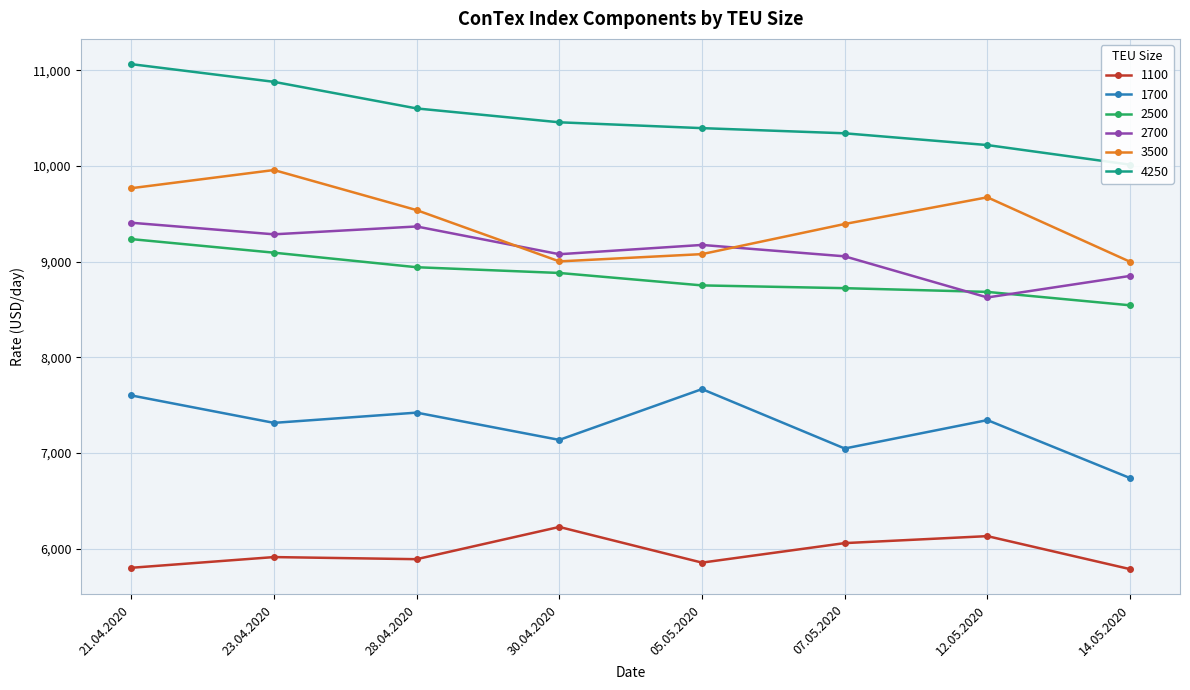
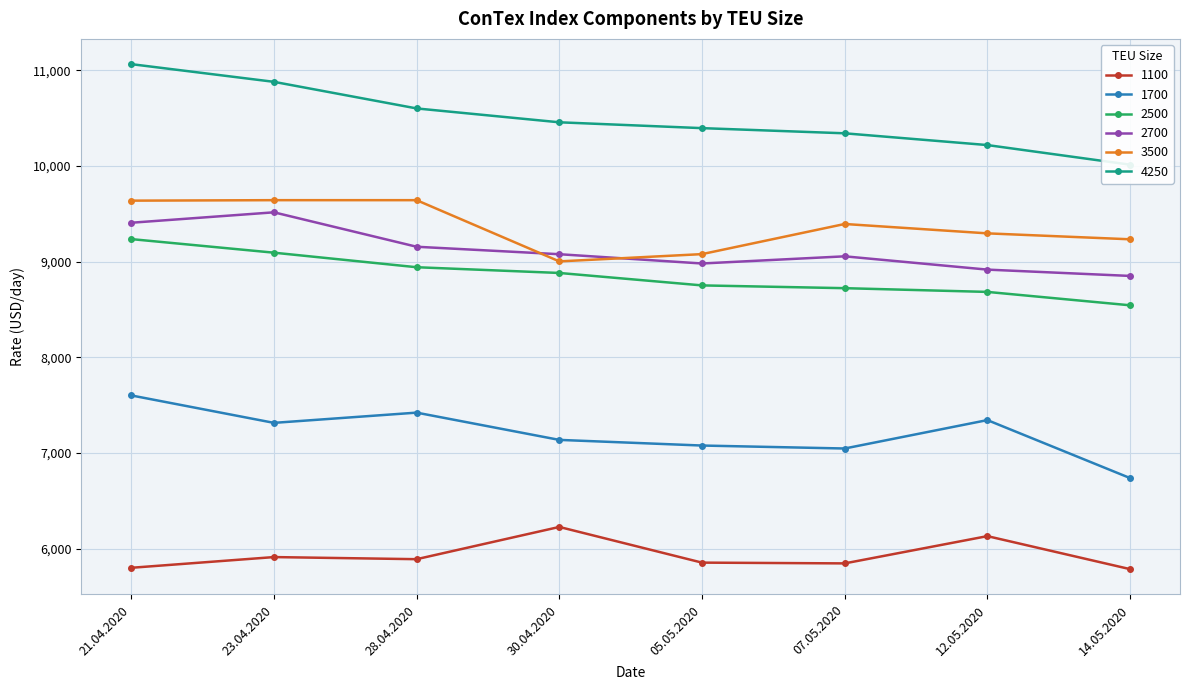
  {
    "1100": {
      "21.04.2020": "5,800",
      "23.04.2020": "5,900",
      "28.04.2020": "5,900",
      "30.04.2020": "6,200",
      "05.05.2020": "5,900",
-     "07.05.2020": "6,100",
+     "07.05.2020": "5,800",
      "12.05.2020": "6,100",
      "14.05.2020": "5,800"
    },
    "1700": {
      "21.04.2020": "7,600",
      "23.04.2020": "7,300",
      "28.04.2020": "7,400",
      "30.04.2020": "7,100",
-     "05.05.2020": "7,700",
+     "05.05.2020": "7,100",
      "07.05.2020": "7,000",
      "12.05.2020": "7,300",
      "14.05.2020": "6,700"
    },
    "2700": {
      "21.04.2020": "9,400",
-     "23.04.2020": "9,300",
-     "28.04.2020": "9,400",
+     "23.04.2020": "9,500",
+     "28.04.2020": "9,200",
      "30.04.2020": "9,100",
-     "05.05.2020": "9,200",
+     "05.05.2020": "9,000",
      "07.05.2020": "9,100",
-     "12.05.2020": "8,600",
+     "12.05.2020": "8,900",
      "14.05.2020": "8,900"
    },
    "3500": {
-     "21.04.2020": "9,800",
-     "23.04.2020": "10,000",
-     "28.04.2020": "9,500",
+     "21.04.2020": "9,600",
+     "23.04.2020": "9,600",
+     "28.04.2020": "9,600",
      "30.04.2020": "9,000",
      "05.05.2020": "9,100",
      "07.05.2020": "9,400",
-     "12.05.2020": "9,700",
-     "14.05.2020": "9,000"
+     "12.05.2020": "9,300",
+     "14.05.2020": "9,200"
    }
  }
